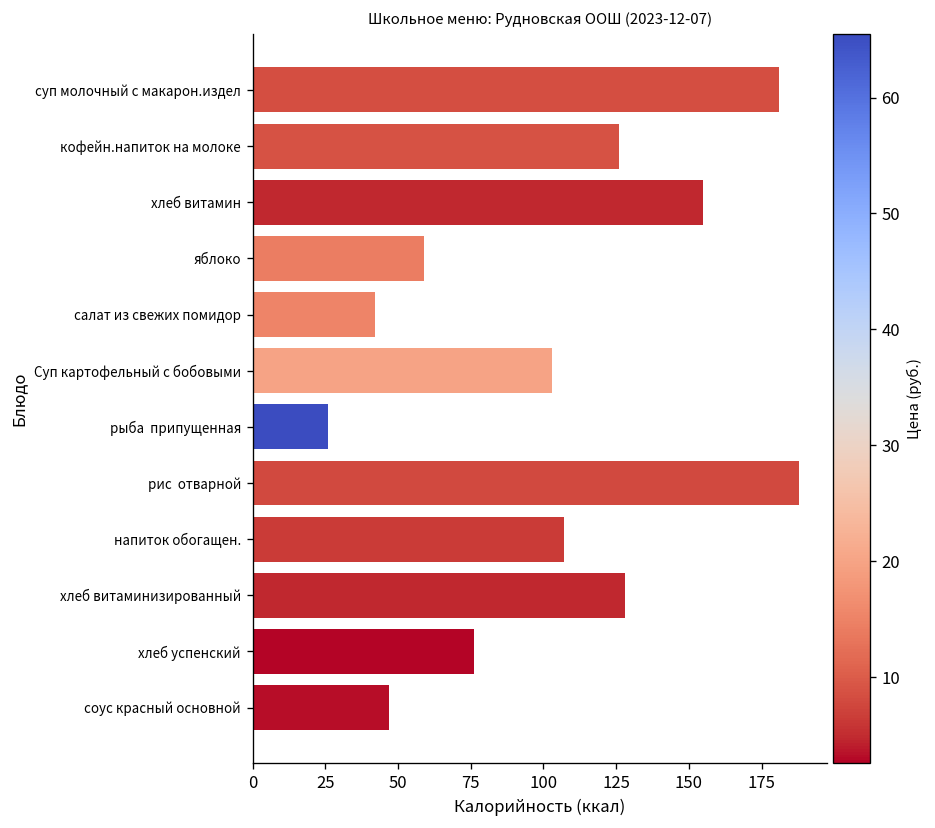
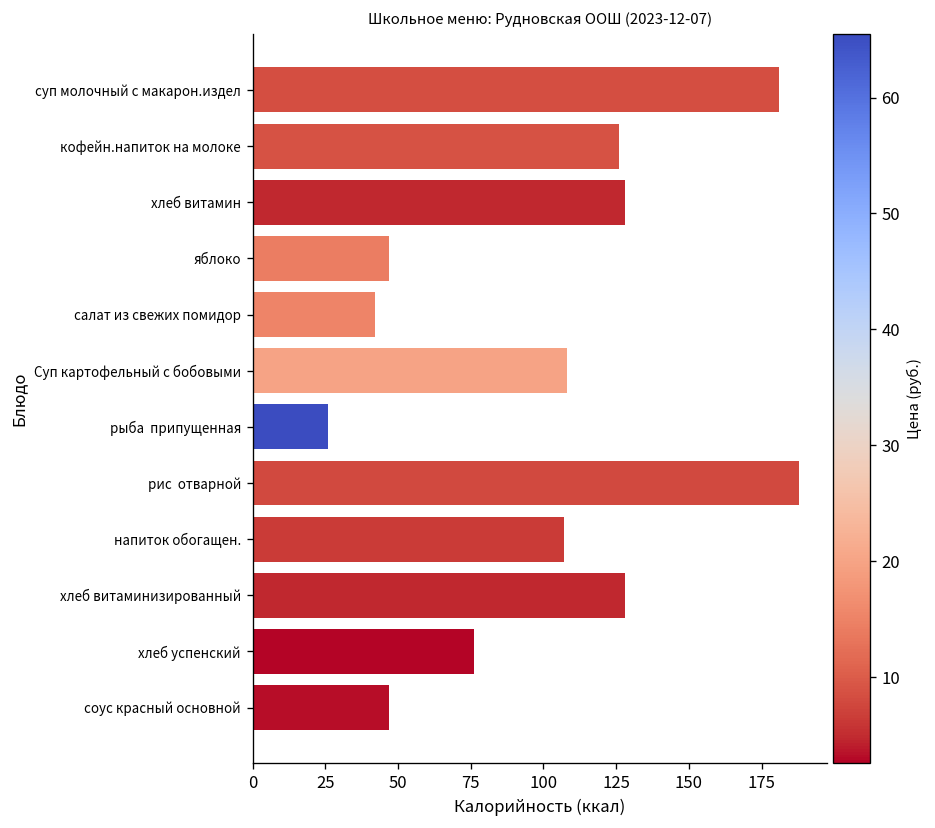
  {
    "суп молочный с макарон.издел": 181,
    "кофейн.напиток на молоке": 126,
-   "хлеб витамин": 155,
-   "яблоко": 59,
+   "хлеб витамин": 128,
+   "яблоко": 47,
    "салат из свежих помидор": 42,
-   "Суп картофельный с бобовыми": 103,
+   "Суп картофельный с бобовыми": 108,
    "рыба припущенная": 26,
    "рис отварной": 188,
    "напиток обогащен.": 107,
    "хлеб витаминизированный": 128,
    "хлеб успенский": 76,
    "соус красный основной": 47
  }
